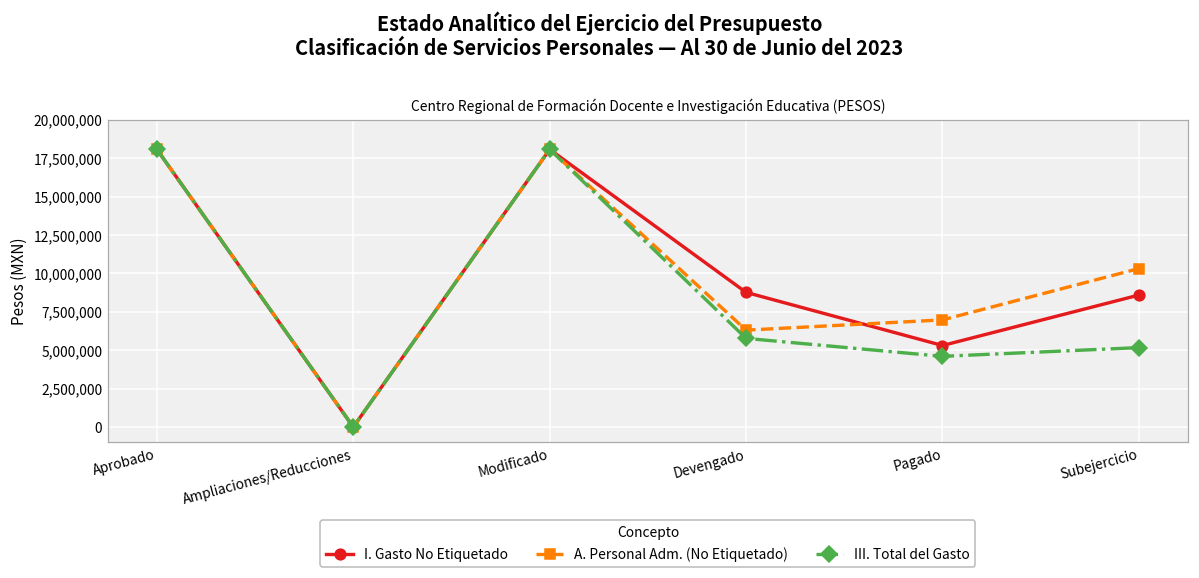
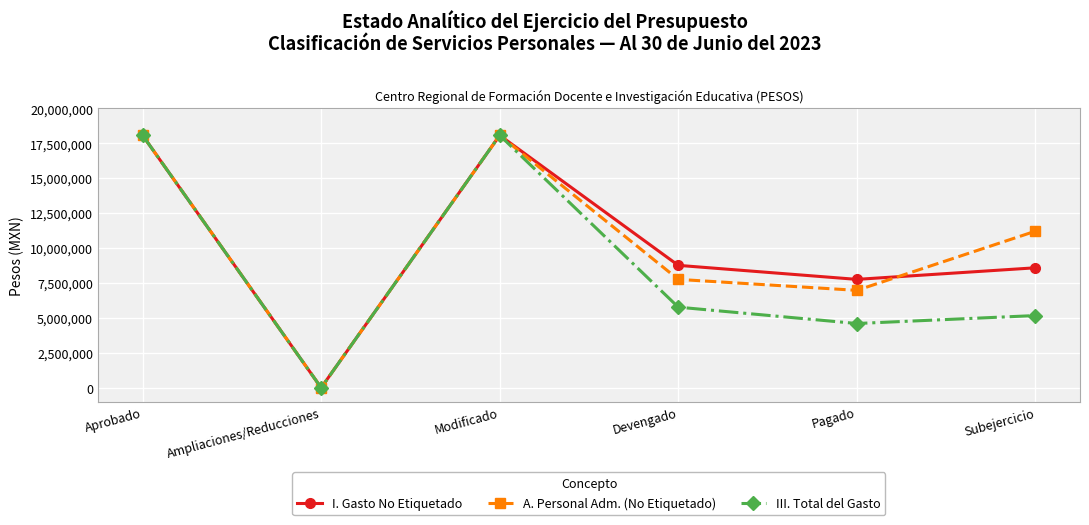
  {
    "I. Gasto No Etiquetado": {
      "Devengado": "8,800,000",
-     "Pagado": "5,300,000",
+     "Pagado": "7,800,000",
      "Subejercicio": "8,600,000"
    },
    "A. Personal Adm. (No Etiquetado)": {
-     "Devengado": "6,300,000",
+     "Devengado": "7,800,000",
      "Pagado": "7,000,000",
-     "Subejercicio": "10,300,000"
+     "Subejercicio": "11,200,000"
    },
    "III. Total del Gasto": {
      "Devengado": "5,800,000",
      "Pagado": "4,600,000",
      "Subejercicio": "5,200,000"
    }
  }
